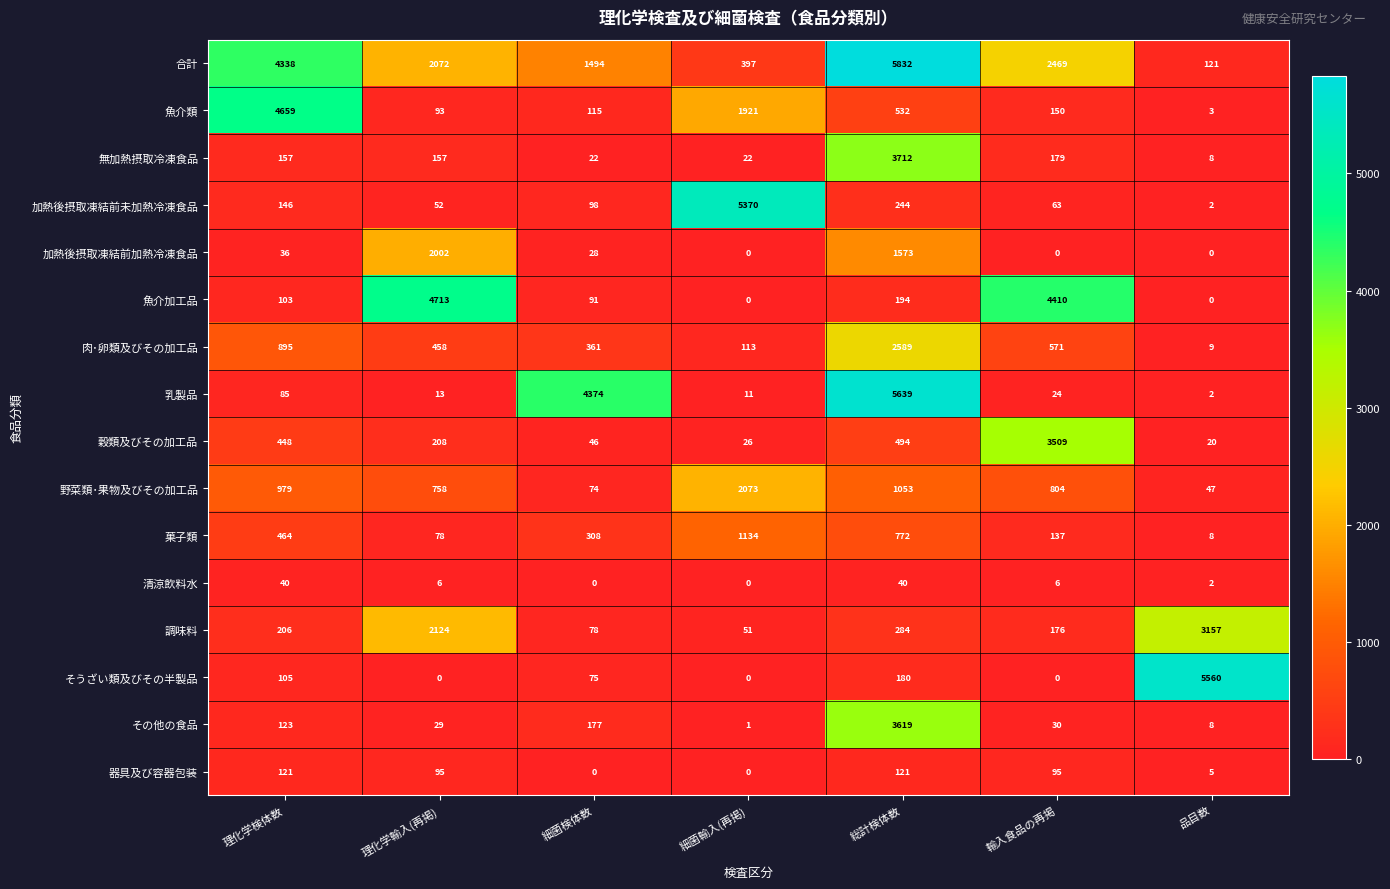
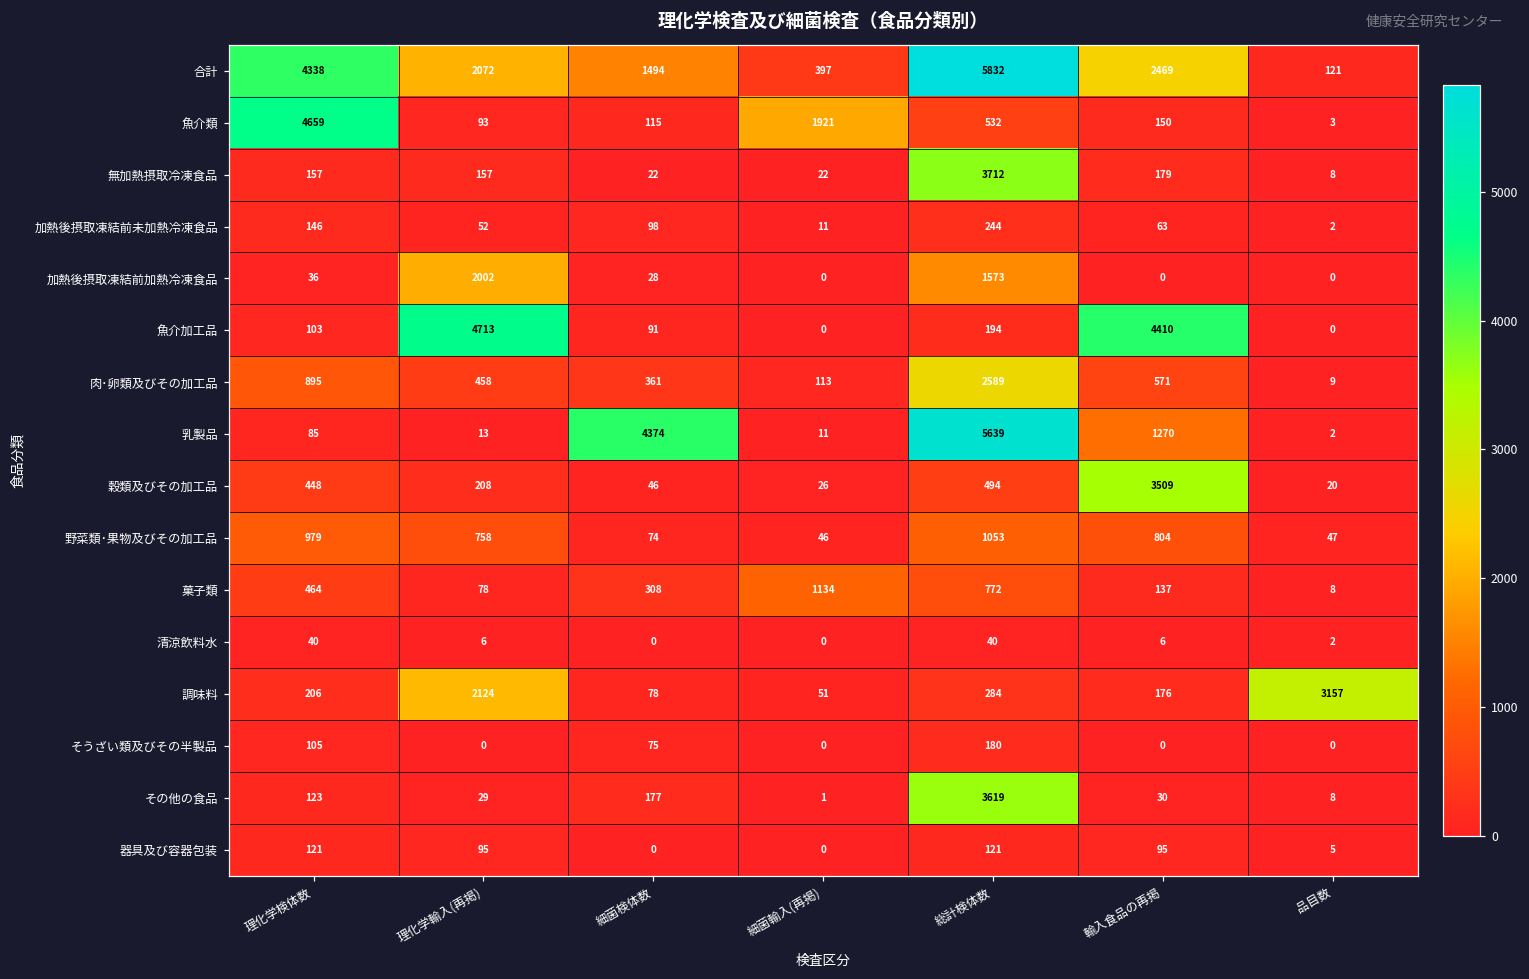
  {
    "合計": {
      "理化学検体数": 4338,
      "理化学輸入(再掲)": 2072,
      "細菌検体数": 1494,
      "細菌輸入(再掲)": 397,
      "総計検体数": 5832,
      "輸入食品の再掲": 2469,
      "品目数": 121
    },
    "魚介類": {
      "理化学検体数": 4659,
      "理化学輸入(再掲)": 93,
      "細菌検体数": 115,
      "細菌輸入(再掲)": 1921,
      "総計検体数": 532,
      "輸入食品の再掲": 150,
      "品目数": 3
    },
    "無加熱摂取冷凍食品": {
      "理化学検体数": 157,
      "理化学輸入(再掲)": 157,
      "細菌検体数": 22,
      "細菌輸入(再掲)": 22,
      "総計検体数": 3712,
      "輸入食品の再掲": 179,
      "品目数": 8
    },
    "加熱後摂取凍結前未加熱冷凍食品": {
      "理化学検体数": 146,
      "理化学輸入(再掲)": 52,
      "細菌検体数": 98,
-     "細菌輸入(再掲)": 5370,
+     "細菌輸入(再掲)": 11,
      "総計検体数": 244,
      "輸入食品の再掲": 63,
      "品目数": 2
    },
    "加熱後摂取凍結前加熱冷凍食品": {
      "理化学検体数": 36,
      "理化学輸入(再掲)": 2002,
      "細菌検体数": 28,
      "細菌輸入(再掲)": 0,
      "総計検体数": 1573,
      "輸入食品の再掲": 0,
      "品目数": 0
    },
    "魚介加工品": {
      "理化学検体数": 103,
      "理化学輸入(再掲)": 4713,
      "細菌検体数": 91,
      "細菌輸入(再掲)": 0,
      "総計検体数": 194,
      "輸入食品の再掲": 4410,
      "品目数": 0
    },
    "肉･卵類及びその加工品": {
      "理化学検体数": 895,
      "理化学輸入(再掲)": 458,
      "細菌検体数": 361,
      "細菌輸入(再掲)": 113,
      "総計検体数": 2589,
      "輸入食品の再掲": 571,
      "品目数": 9
    },
    "乳製品": {
      "理化学検体数": 85,
      "理化学輸入(再掲)": 13,
      "細菌検体数": 4374,
      "細菌輸入(再掲)": 11,
      "総計検体数": 5639,
-     "輸入食品の再掲": 24,
+     "輸入食品の再掲": 1270,
      "品目数": 2
    },
    "穀類及びその加工品": {
      "理化学検体数": 448,
      "理化学輸入(再掲)": 208,
      "細菌検体数": 46,
      "細菌輸入(再掲)": 26,
      "総計検体数": 494,
      "輸入食品の再掲": 3509,
      "品目数": 20
    },
    "野菜類･果物及びその加工品": {
      "理化学検体数": 979,
      "理化学輸入(再掲)": 758,
      "細菌検体数": 74,
-     "細菌輸入(再掲)": 2073,
+     "細菌輸入(再掲)": 46,
      "総計検体数": 1053,
      "輸入食品の再掲": 804,
      "品目数": 47
    },
    "菓子類": {
      "理化学検体数": 464,
      "理化学輸入(再掲)": 78,
      "細菌検体数": 308,
      "細菌輸入(再掲)": 1134,
      "総計検体数": 772,
      "輸入食品の再掲": 137,
      "品目数": 8
    },
    "清涼飲料水": {
      "理化学検体数": 40,
      "理化学輸入(再掲)": 6,
      "細菌検体数": 0,
      "細菌輸入(再掲)": 0,
      "総計検体数": 40,
      "輸入食品の再掲": 6,
      "品目数": 2
    },
    "調味料": {
      "理化学検体数": 206,
      "理化学輸入(再掲)": 2124,
      "細菌検体数": 78,
      "細菌輸入(再掲)": 51,
      "総計検体数": 284,
      "輸入食品の再掲": 176,
      "品目数": 3157
    },
    "そうざい類及びその半製品": {
      "理化学検体数": 105,
      "理化学輸入(再掲)": 0,
      "細菌検体数": 75,
      "細菌輸入(再掲)": 0,
      "総計検体数": 180,
      "輸入食品の再掲": 0,
-     "品目数": 5560
+     "品目数": 0
    },
    "その他の食品": {
      "理化学検体数": 123,
      "理化学輸入(再掲)": 29,
      "細菌検体数": 177,
      "細菌輸入(再掲)": 1,
      "総計検体数": 3619,
      "輸入食品の再掲": 30,
      "品目数": 8
    },
    "器具及び容器包装": {
      "理化学検体数": 121,
      "理化学輸入(再掲)": 95,
      "細菌検体数": 0,
      "細菌輸入(再掲)": 0,
      "総計検体数": 121,
      "輸入食品の再掲": 95,
      "品目数": 5
    }
  }
